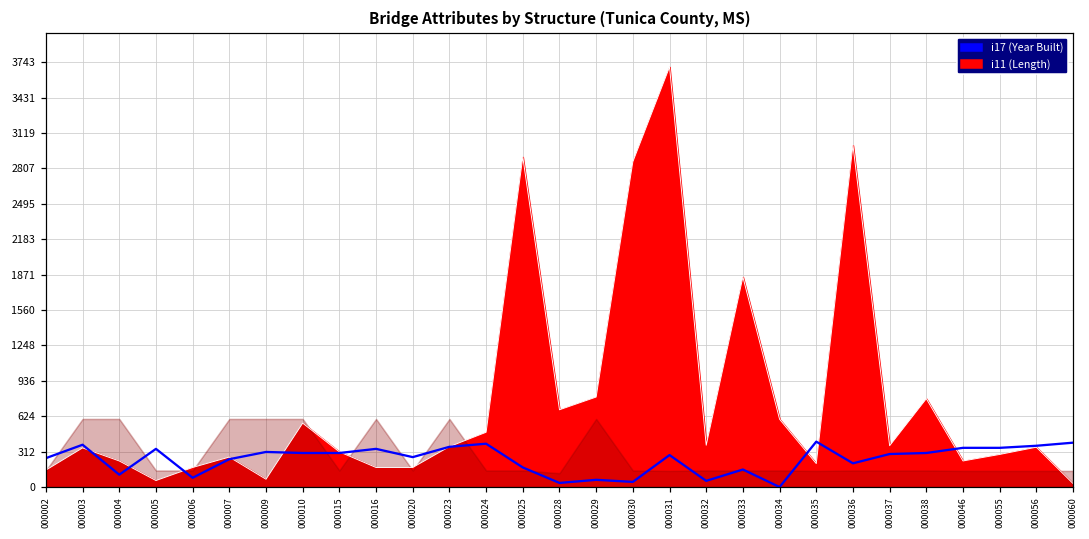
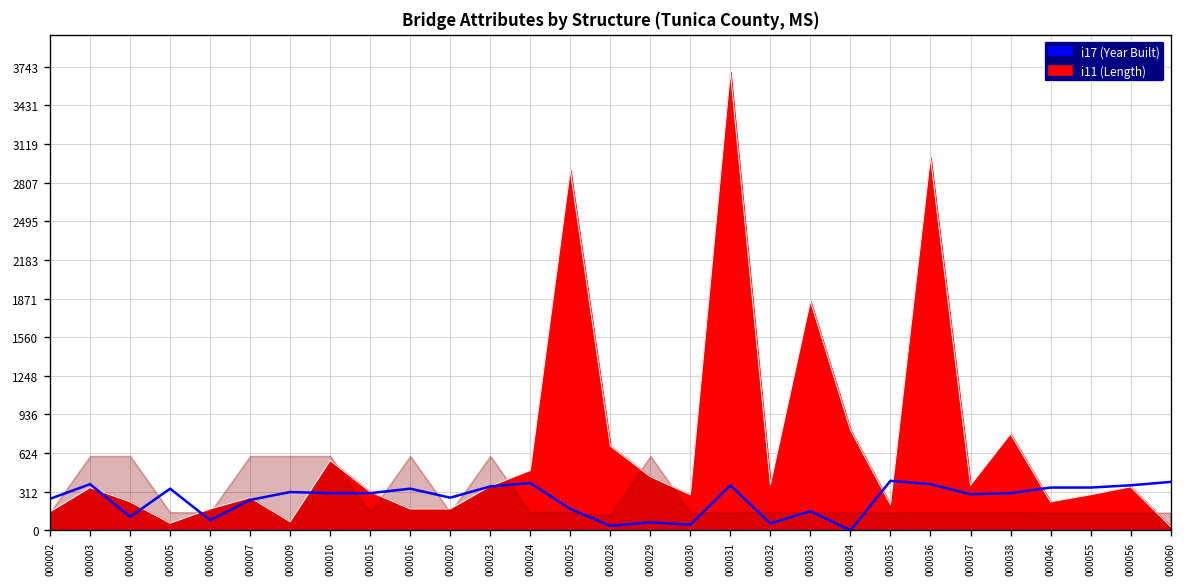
  {
    "i11 (Length)": {
      "000003": 340,
      "000004": 230,
      "000005": 60,
      "000006": 170,
      "000009": 70,
      "000010": 560,
      "000016": 170,
      "000020": 170,
      "000024": 480,
      "000025": 2910,
      "000028": 680,
-     "000029": 790,
-     "000030": 2870,
+     "000029": 430,
+     "000030": 290,
      "000031": 3700,
      "000032": 370,
      "000033": 1850,
-     "000034": 600,
+     "000034": 810,
      "000035": 210,
      "000036": 3010,
      "000037": 360,
      "000038": 780,
      "000046": 230,
      "000055": 290,
      "000060": 30
    },
    "i17 (Year Built)": {
      "000002": 250,
      "000003": 370,
      "000004": 110,
      "000005": 340,
      "000006": 80,
      "000009": 310,
      "000010": 300,
      "000016": 340,
      "000020": 260,
      "000024": 380,
      "000025": 170,
      "000028": 40,
      "000029": 60,
      "000030": 50,
-     "000031": 280,
+     "000031": 360,
      "000032": 50,
      "000034": 0,
      "000035": 400,
-     "000036": 210,
+     "000036": 370,
      "000037": 290,
      "000038": 300,
      "000046": 350,
      "000055": 350,
      "000060": 390
    }
  }
